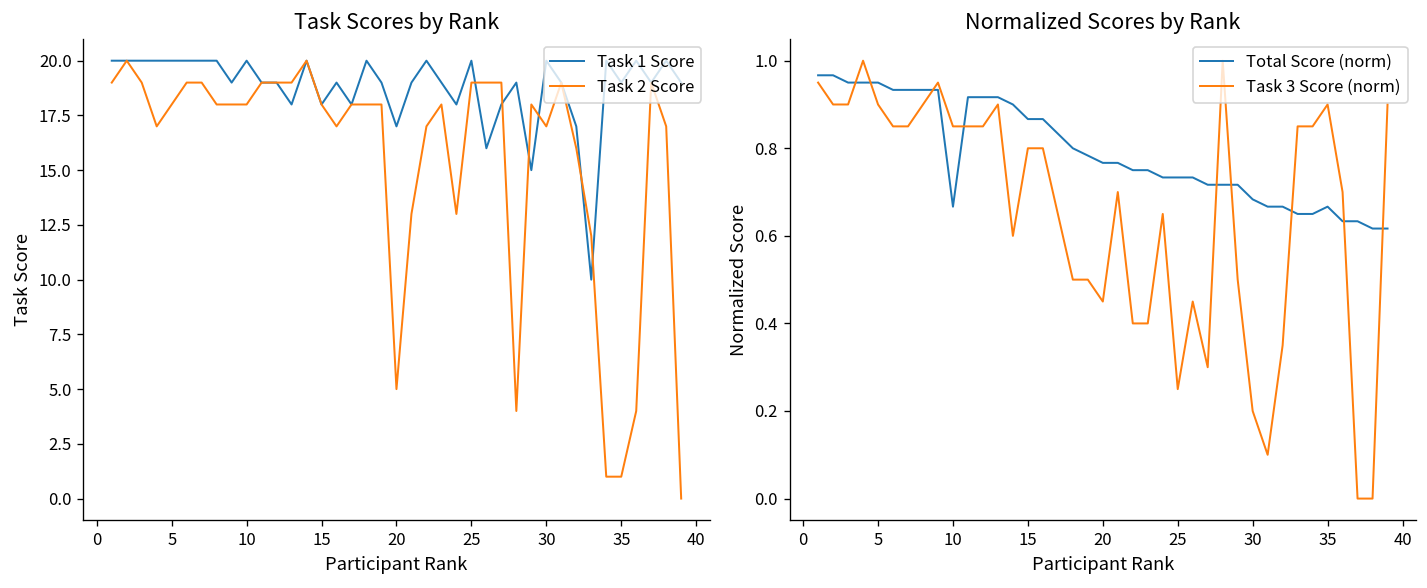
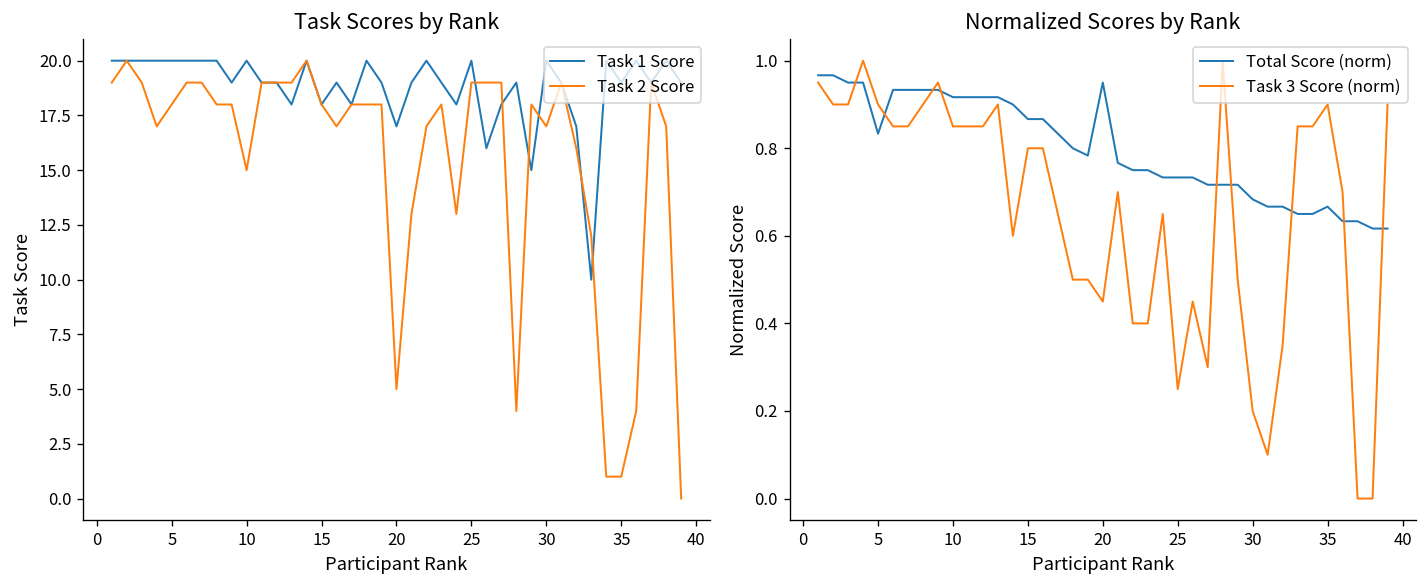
  {
    "Task Scores by Rank": {
      "Task 1 Score": {
        "5": 20,
        "10": 20,
        "20": 17,
        "25": 20
      },
      "Task 2 Score": {
        "5": 18,
-       "10": 18,
+       "10": 15,
        "20": 5,
        "25": 19,
        "30": 17,
        "35": 1
      }
    },
    "Normalized Scores by Rank": {
      "Total Score (norm)": {
-       "5": 0.95,
-       "10": 0.67,
+       "5": 0.83,
+       "10": 0.92,
        "15": 0.87,
-       "20": 0.77,
+       "20": 0.95,
        "25": 0.73,
        "30": 0.68,
        "35": 0.67
      },
      "Task 3 Score (norm)": {
        "5": 0.90,
        "10": 0.85,
        "15": 0.80,
        "20": 0.45,
        "25": 0.25,
        "30": 0.20,
        "35": 0.90
      }
    }
  }
